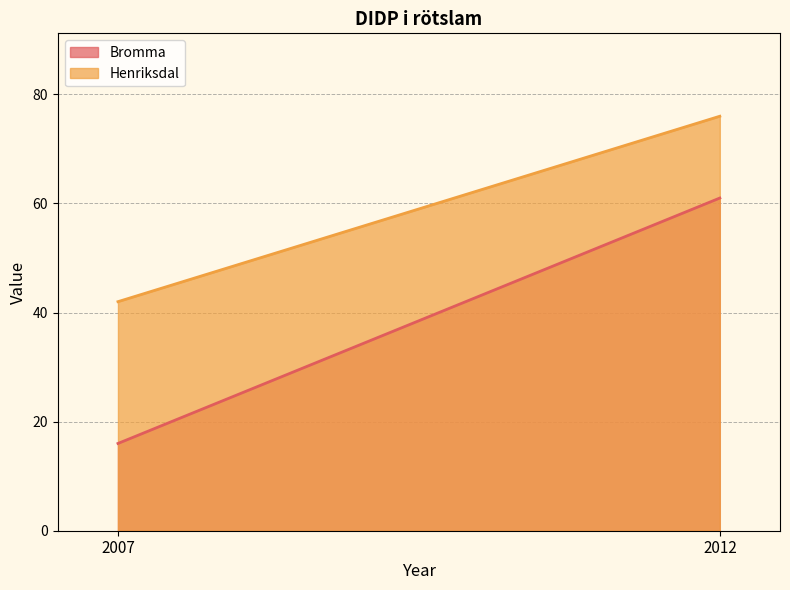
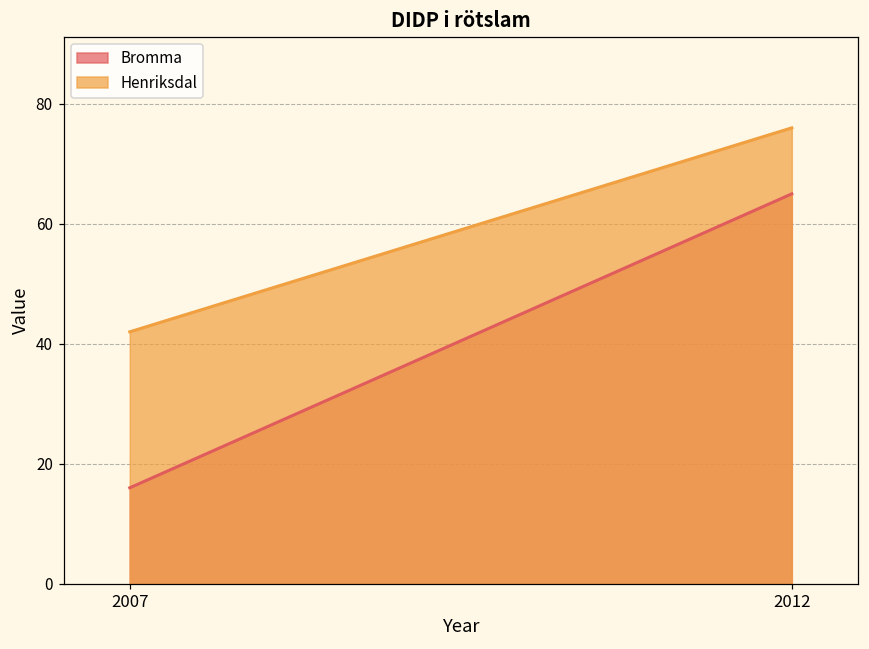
  {
    "Bromma": {
      "2007": 16,
-     "2012": 61
+     "2012": 65
    },
    "Henriksdal": {
      "2007": 42,
      "2012": 76
    }
  }
